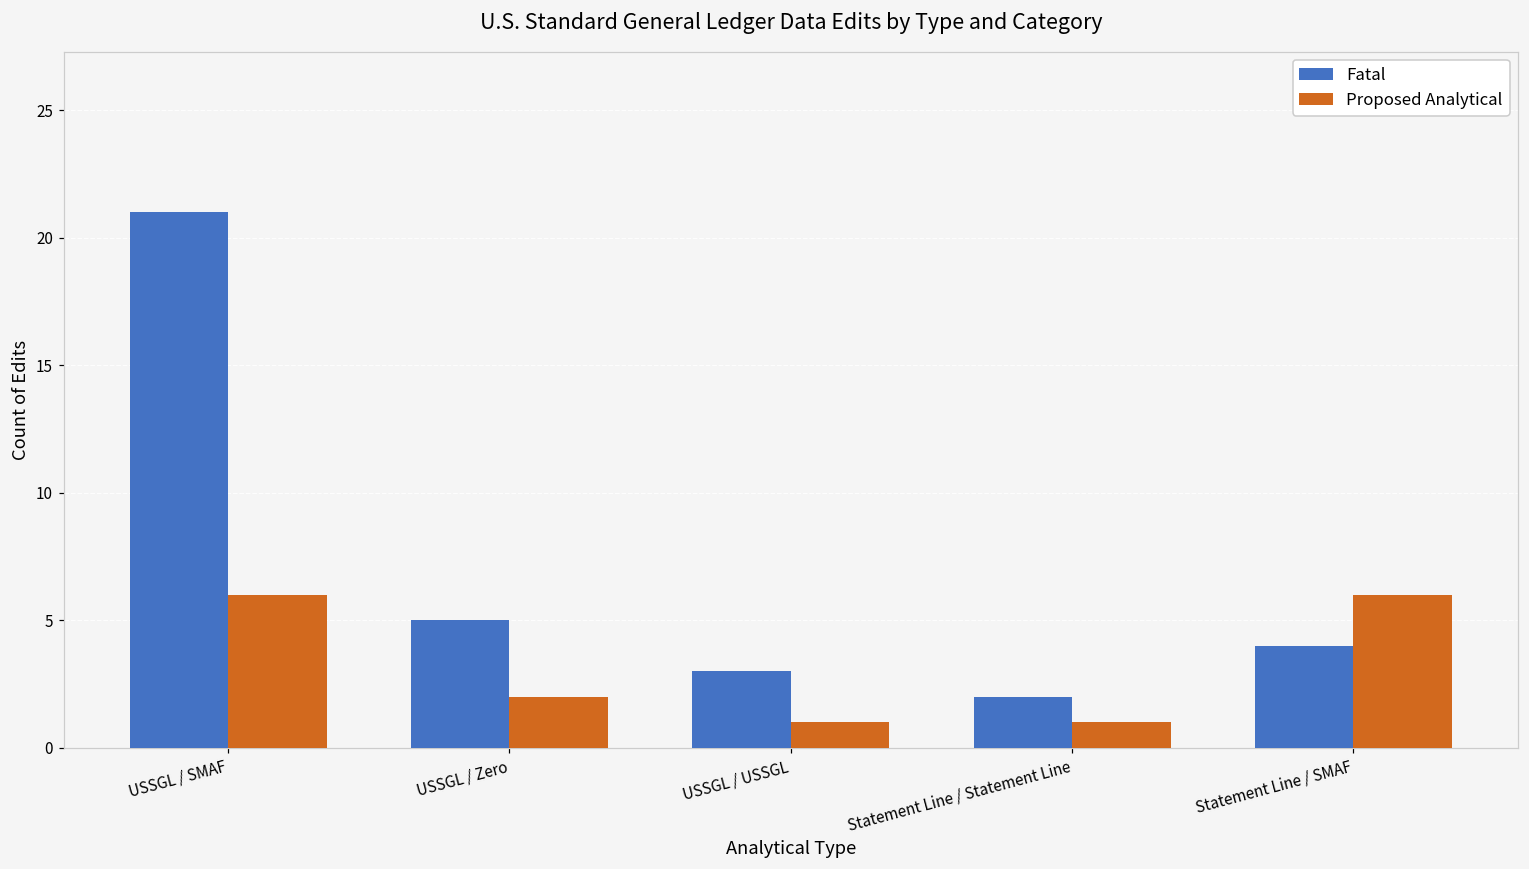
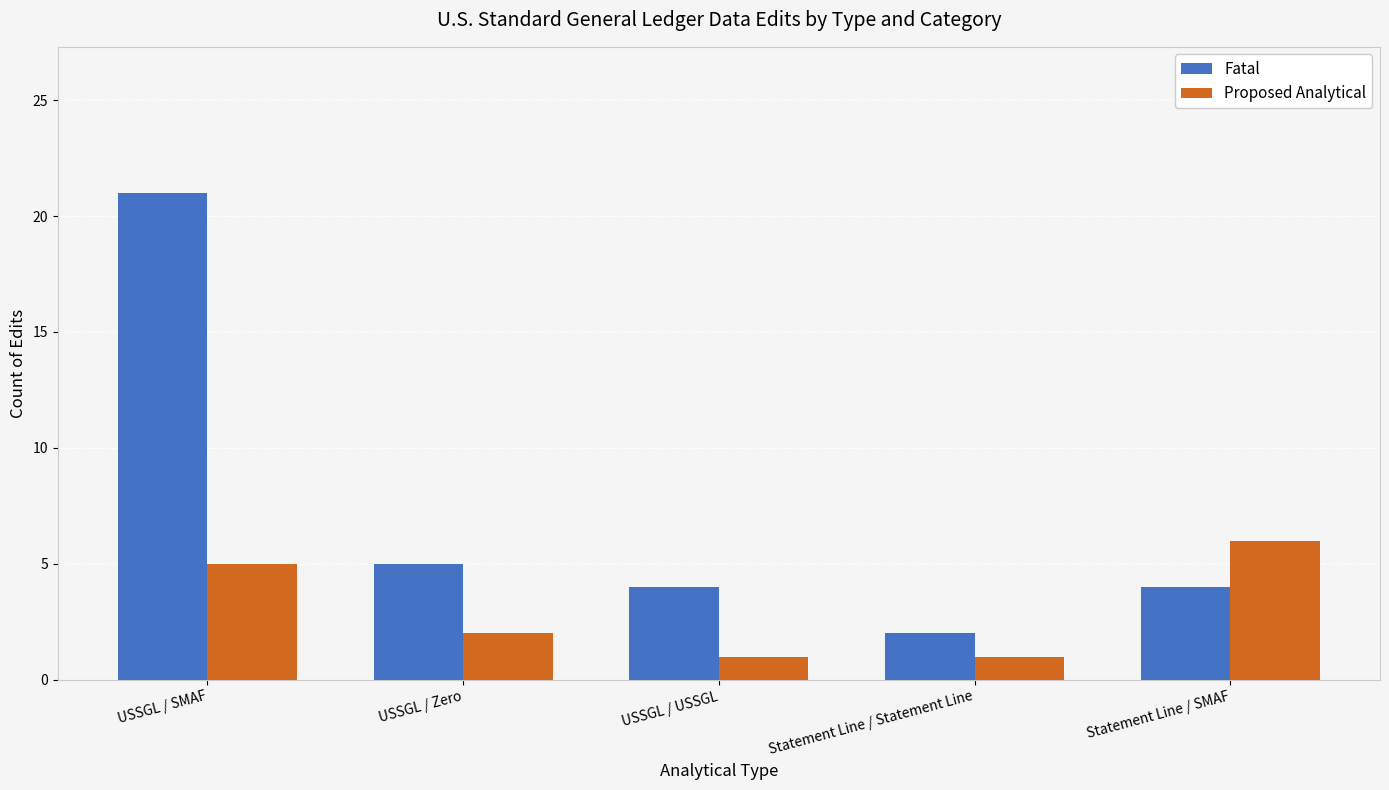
  {
    "Fatal": {
      "USSGL / SMAF": 21,
      "USSGL / Zero": 5,
-     "USSGL / USSGL": 3,
+     "USSGL / USSGL": 4,
      "Statement Line / Statement Line": 2,
      "Statement Line / SMAF": 4
    },
    "Proposed Analytical": {
-     "USSGL / SMAF": 6,
+     "USSGL / SMAF": 5,
      "USSGL / Zero": 2,
      "USSGL / USSGL": 1,
      "Statement Line / Statement Line": 1,
      "Statement Line / SMAF": 6
    }
  }
